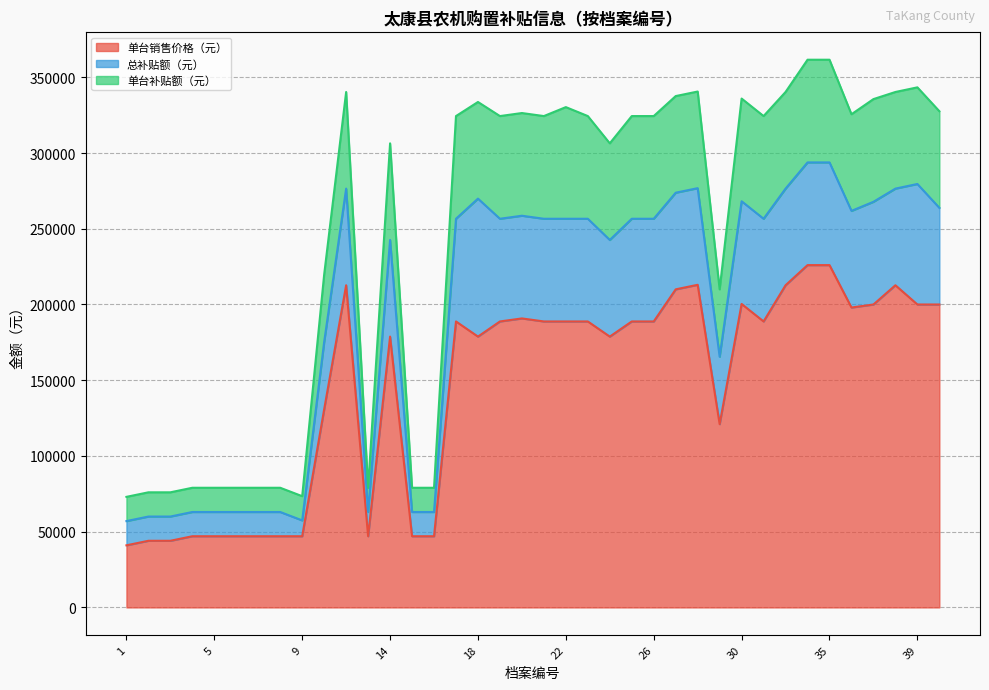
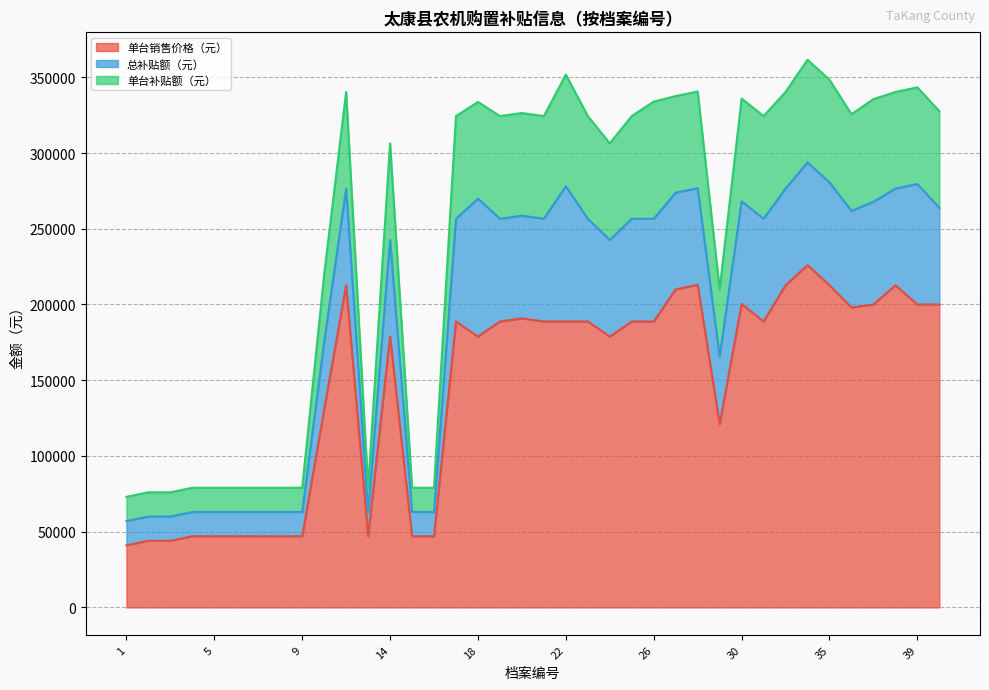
  {
    "单台销售价格（元）": {
      "1": 41000,
      "5": 47000,
      "9": 47000,
      "14": 179000,
      "18": 179000,
      "22": 189000,
      "26": 189000,
      "30": 200000,
-     "35": 226000,
+     "35": 213000,
      "39": 200000
    },
    "总补贴额（元）": {
      "1": 16000,
      "5": 16000,
-     "9": 10000,
+     "9": 16000,
      "14": 64000,
      "18": 91000,
-     "22": 68000,
+     "22": 89000,
      "26": 68000,
      "30": 68000,
      "35": 68000,
      "39": 80000
    },
    "单台补贴额（元）": {
      "1": 16000,
      "5": 16000,
      "9": 16000,
      "14": 64000,
      "18": 64000,
      "22": 74000,
-     "26": 68000,
+     "26": 77000,
      "30": 68000,
      "35": 68000,
      "39": 64000
    }
  }
